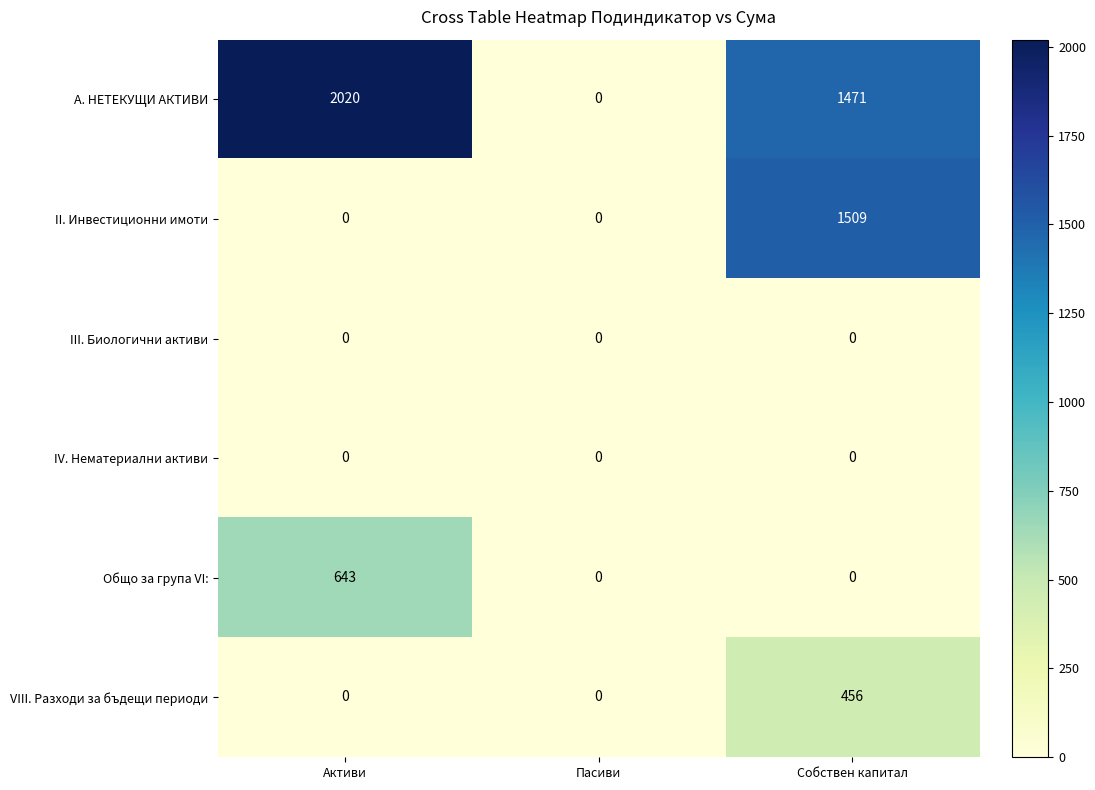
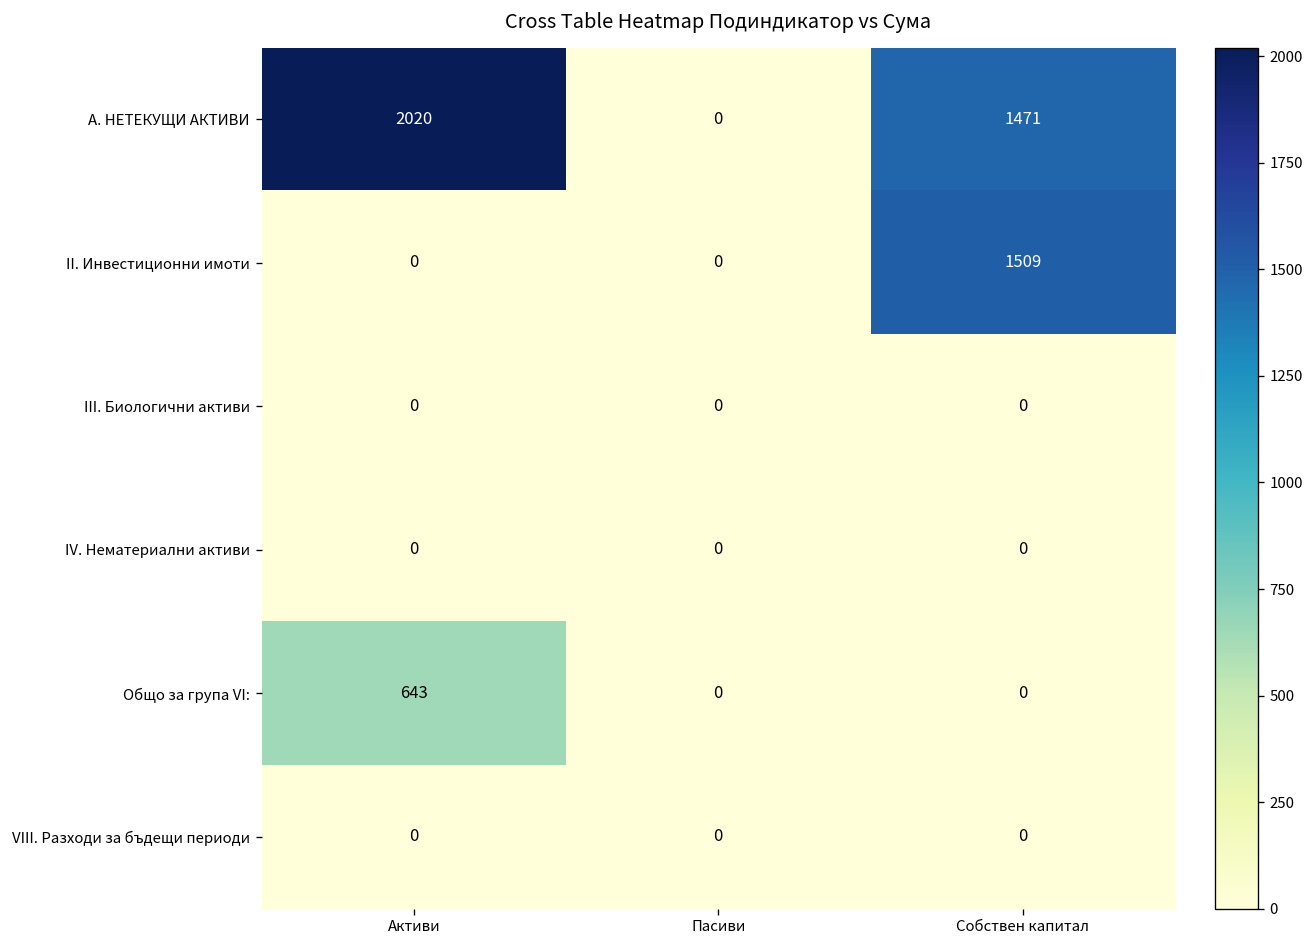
  {
    "А. НЕТЕКУЩИ АКТИВИ": {
      "Активи": 2020,
      "Пасиви": 0,
      "Собствен капитал": 1471
    },
    "II. Инвестиционни имоти": {
      "Активи": 0,
      "Пасиви": 0,
      "Собствен капитал": 1509
    },
    "III. Биологични активи": {
      "Активи": 0,
      "Пасиви": 0,
      "Собствен капитал": 0
    },
    "IV. Нематериални активи": {
      "Активи": 0,
      "Пасиви": 0,
      "Собствен капитал": 0
    },
    "Общо за група VI:": {
      "Активи": 643,
      "Пасиви": 0,
      "Собствен капитал": 0
    },
    "VIII. Разходи за бъдещи периоди": {
      "Активи": 0,
      "Пасиви": 0,
-     "Собствен капитал": 456
+     "Собствен капитал": 0
    }
  }
